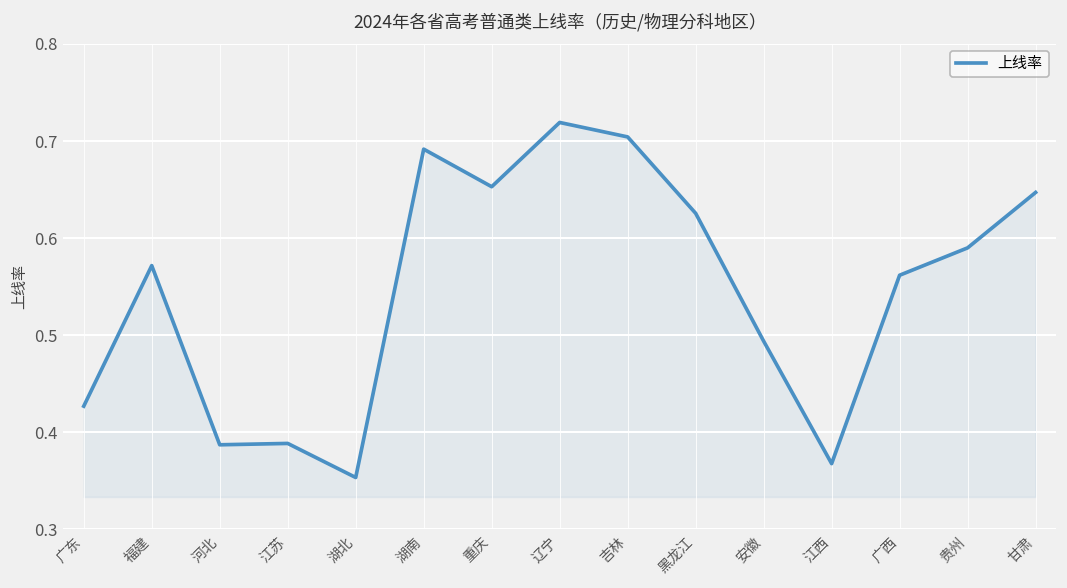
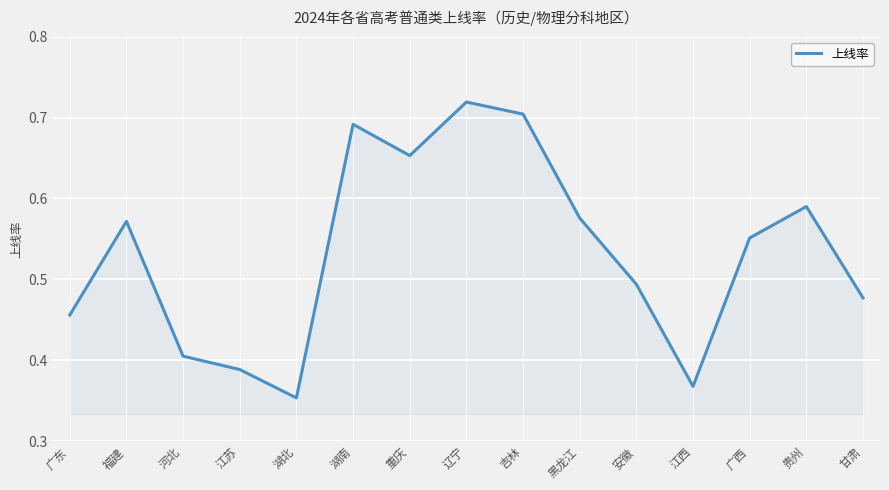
  {
-   "广东": 0.43,
+   "广东": 0.46,
    "福建": 0.57,
-   "河北": 0.39,
+   "河北": 0.40,
    "江苏": 0.39,
    "湖北": 0.35,
    "湖南": 0.69,
    "重庆": 0.65,
    "辽宁": 0.72,
    "吉林": 0.70,
-   "黑龙江": 0.63,
+   "黑龙江": 0.58,
    "安徽": 0.49,
    "江西": 0.37,
-   "广西": 0.56,
+   "广西": 0.55,
    "贵州": 0.59,
-   "甘肃": 0.65
+   "甘肃": 0.48
  }
